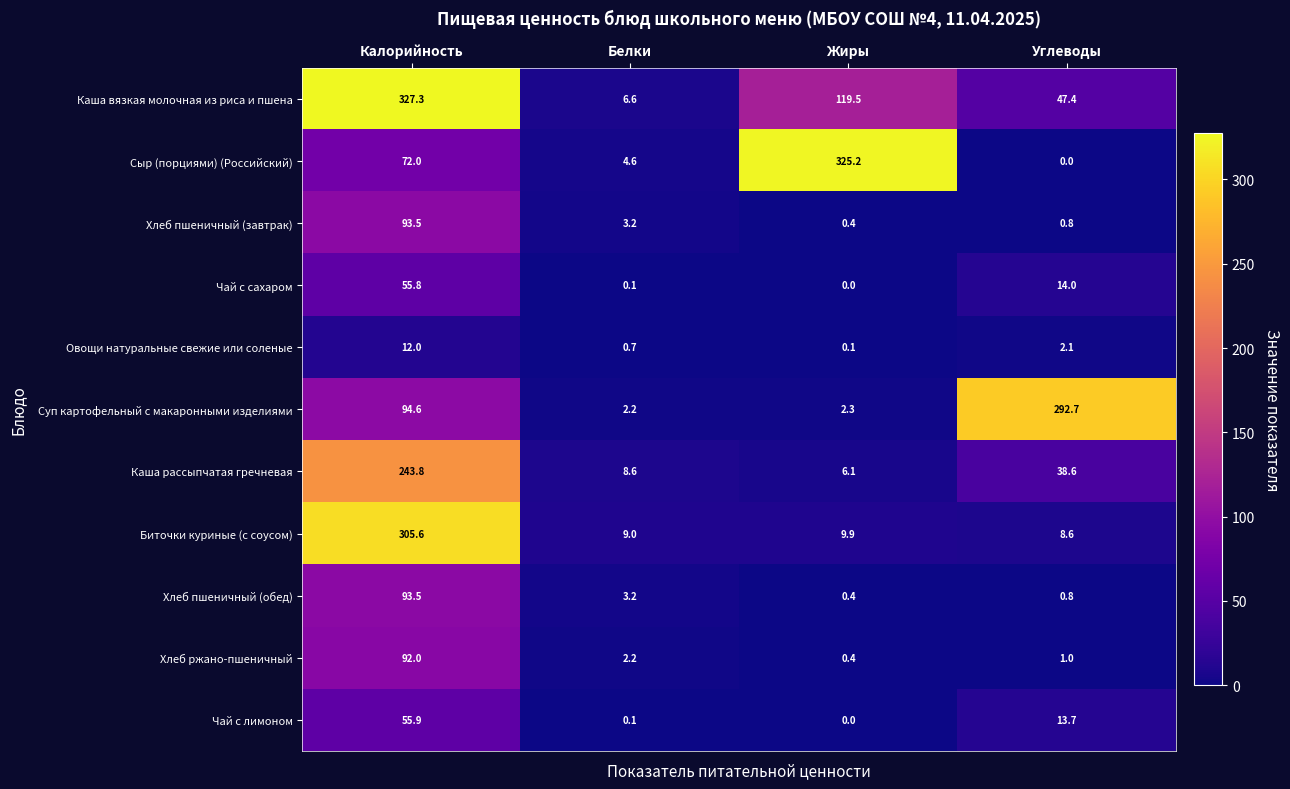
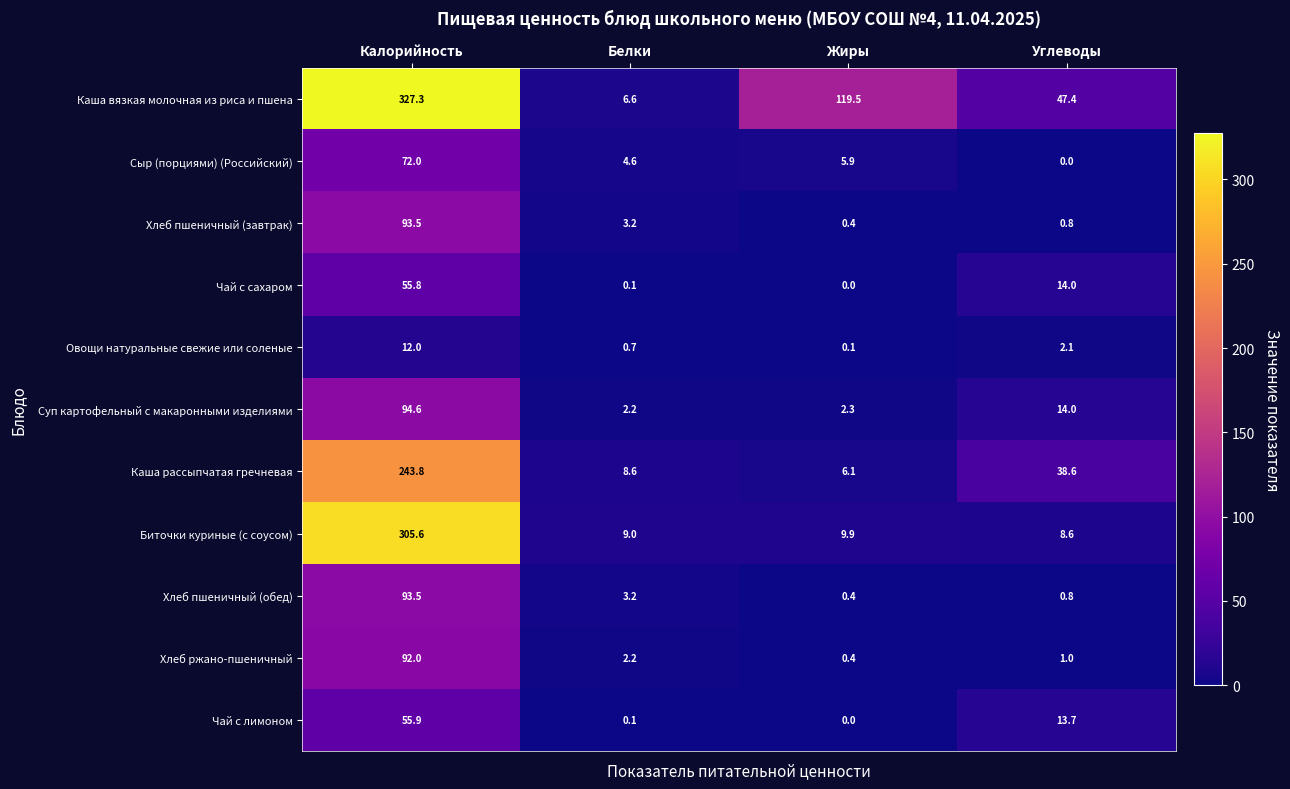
  {
    "Каша вязкая молочная из риса и пшена": {
      "Калорийность": 327.3,
      "Белки": 6.6,
      "Жиры": 119.5,
      "Углеводы": 47.4
    },
    "Сыр (порциями) (Российский)": {
      "Калорийность": 72.0,
      "Белки": 4.6,
-     "Жиры": 325.2,
+     "Жиры": 5.9,
      "Углеводы": 0.0
    },
    "Хлеб пшеничный (завтрак)": {
      "Калорийность": 93.5,
      "Белки": 3.2,
      "Жиры": 0.4,
      "Углеводы": 0.8
    },
    "Чай с сахаром": {
      "Калорийность": 55.8,
      "Белки": 0.1,
      "Жиры": 0.0,
      "Углеводы": 14.0
    },
    "Овощи натуральные свежие или соленые": {
      "Калорийность": 12.0,
      "Белки": 0.7,
      "Жиры": 0.1,
      "Углеводы": 2.1
    },
    "Суп картофельный с макаронными изделиями": {
      "Калорийность": 94.6,
      "Белки": 2.2,
      "Жиры": 2.3,
-     "Углеводы": 292.7
+     "Углеводы": 14.0
    },
    "Каша рассыпчатая гречневая": {
      "Калорийность": 243.8,
      "Белки": 8.6,
      "Жиры": 6.1,
      "Углеводы": 38.6
    },
    "Биточки куриные (с соусом)": {
      "Калорийность": 305.6,
      "Белки": 9.0,
      "Жиры": 9.9,
      "Углеводы": 8.6
    },
    "Хлеб пшеничный (обед)": {
      "Калорийность": 93.5,
      "Белки": 3.2,
      "Жиры": 0.4,
      "Углеводы": 0.8
    },
    "Хлеб ржано-пшеничный": {
      "Калорийность": 92.0,
      "Белки": 2.2,
      "Жиры": 0.4,
      "Углеводы": 1.0
    },
    "Чай с лимоном": {
      "Калорийность": 55.9,
      "Белки": 0.1,
      "Жиры": 0.0,
      "Углеводы": 13.7
    }
  }
